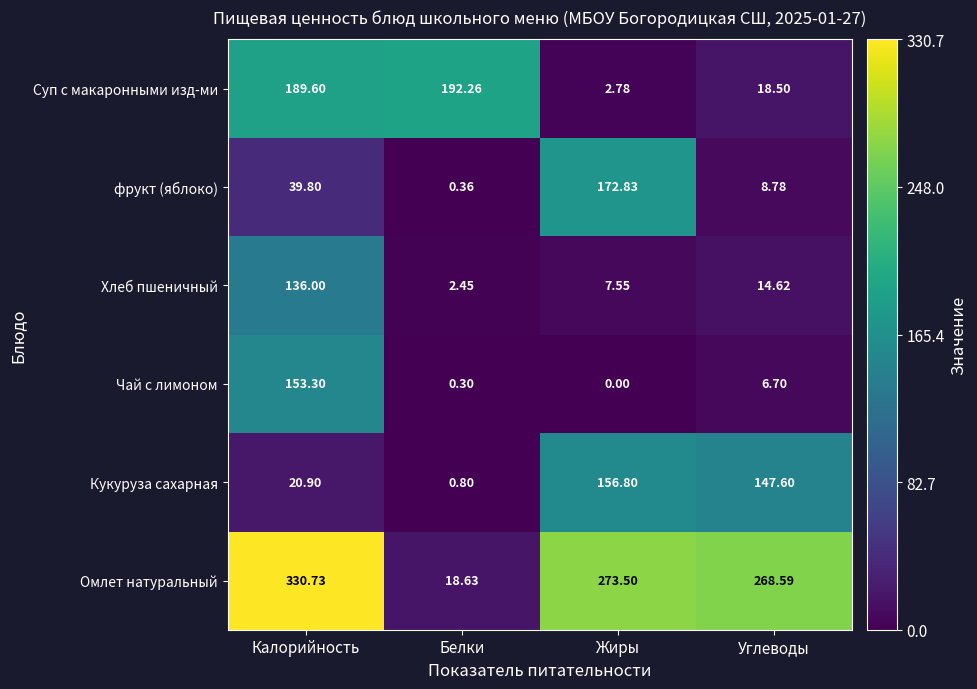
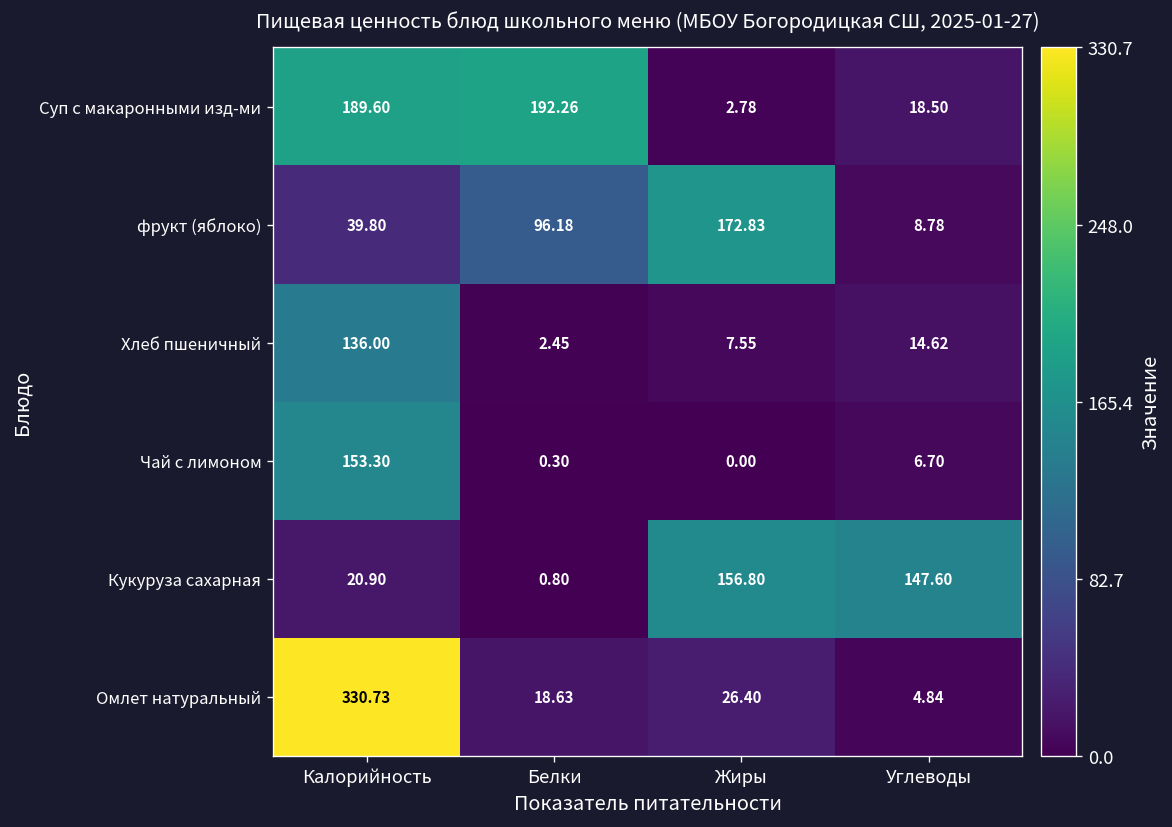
  {
    "Суп с макаронными изд-ми": {
      "Калорийность": 189.60,
      "Белки": 192.26,
      "Жиры": 2.78,
      "Углеводы": 18.50
    },
    "фрукт (яблоко)": {
      "Калорийность": 39.80,
-     "Белки": 0.36,
+     "Белки": 96.18,
      "Жиры": 172.83,
      "Углеводы": 8.78
    },
    "Хлеб пшеничный": {
      "Калорийность": 136.00,
      "Белки": 2.45,
      "Жиры": 7.55,
      "Углеводы": 14.62
    },
    "Чай с лимоном": {
      "Калорийность": 153.30,
      "Белки": 0.30,
      "Жиры": 0.00,
      "Углеводы": 6.70
    },
    "Кукуруза сахарная": {
      "Калорийность": 20.90,
      "Белки": 0.80,
      "Жиры": 156.80,
      "Углеводы": 147.60
    },
    "Омлет натуральный": {
      "Калорийность": 330.73,
      "Белки": 18.63,
-     "Жиры": 273.50,
-     "Углеводы": 268.59
+     "Жиры": 26.40,
+     "Углеводы": 4.84
    }
  }
